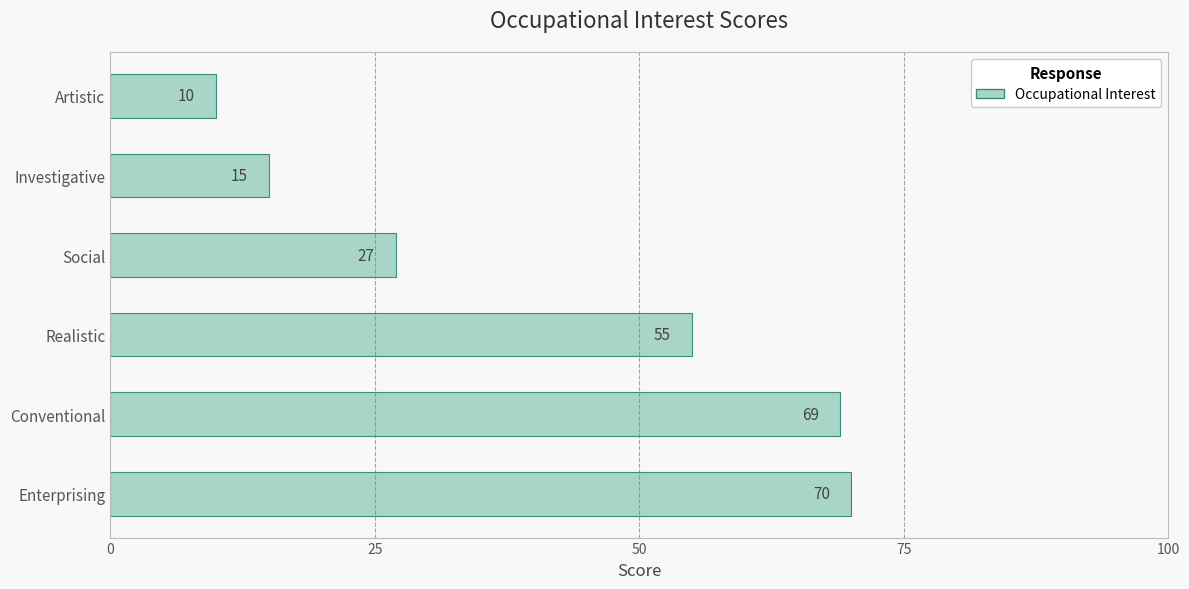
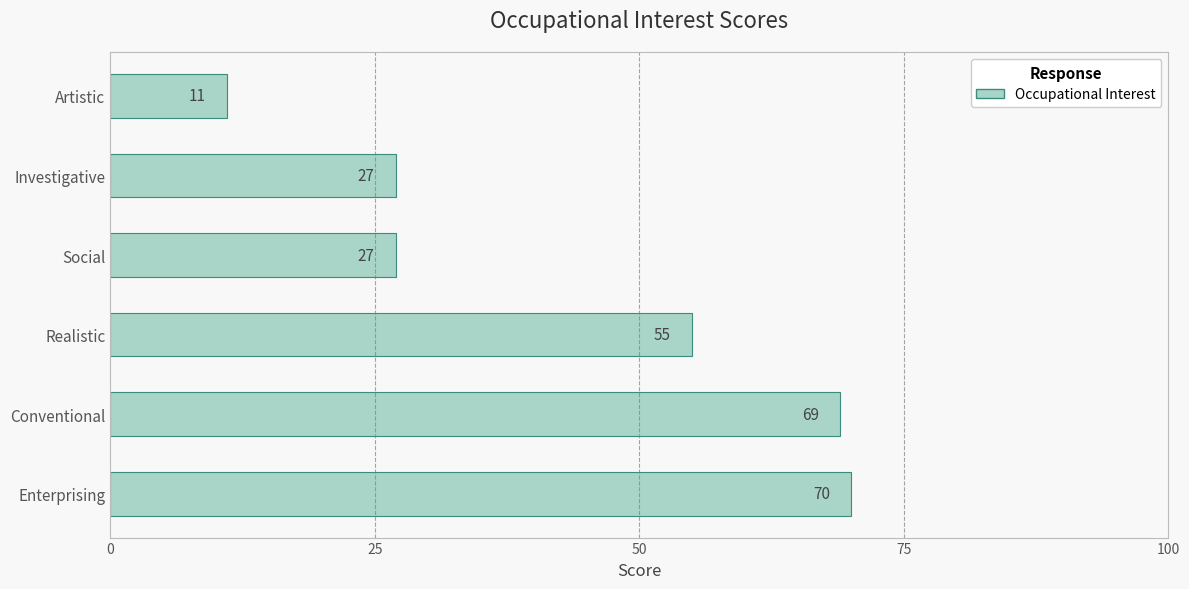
  {
-   "Artistic": 10,
-   "Investigative": 15,
+   "Artistic": 11,
+   "Investigative": 27,
    "Social": 27,
    "Realistic": 55,
    "Conventional": 69,
    "Enterprising": 70
  }
